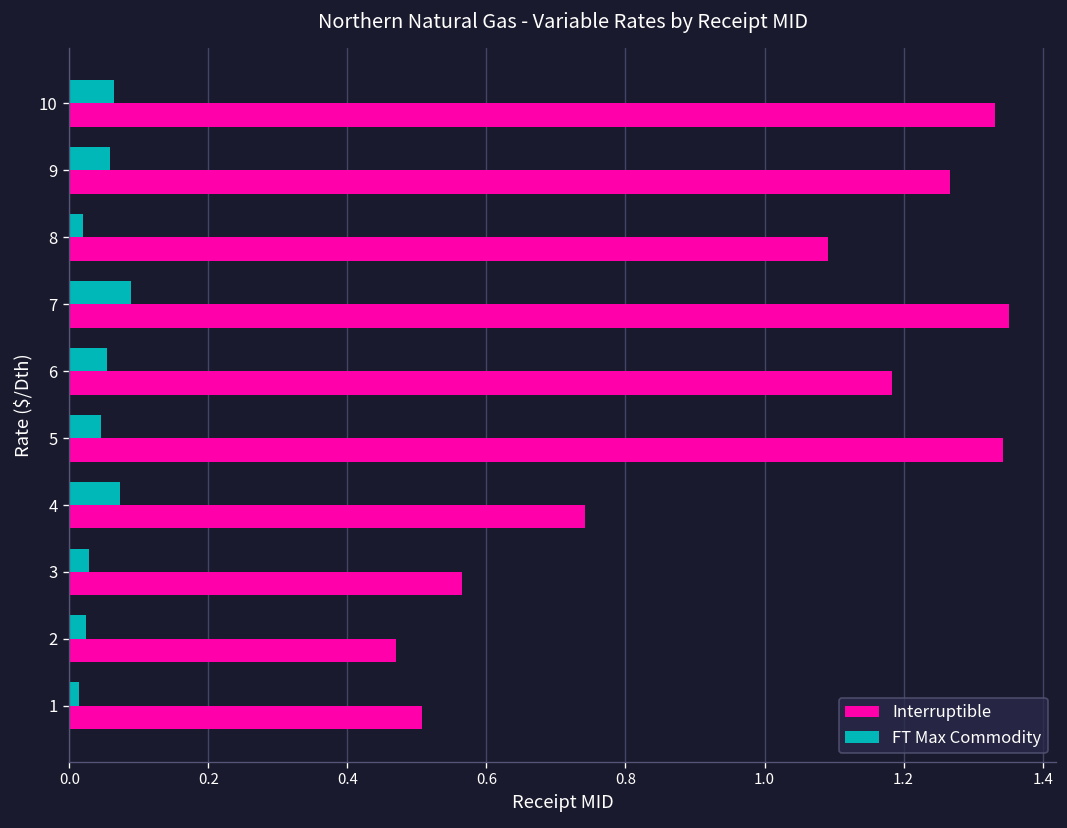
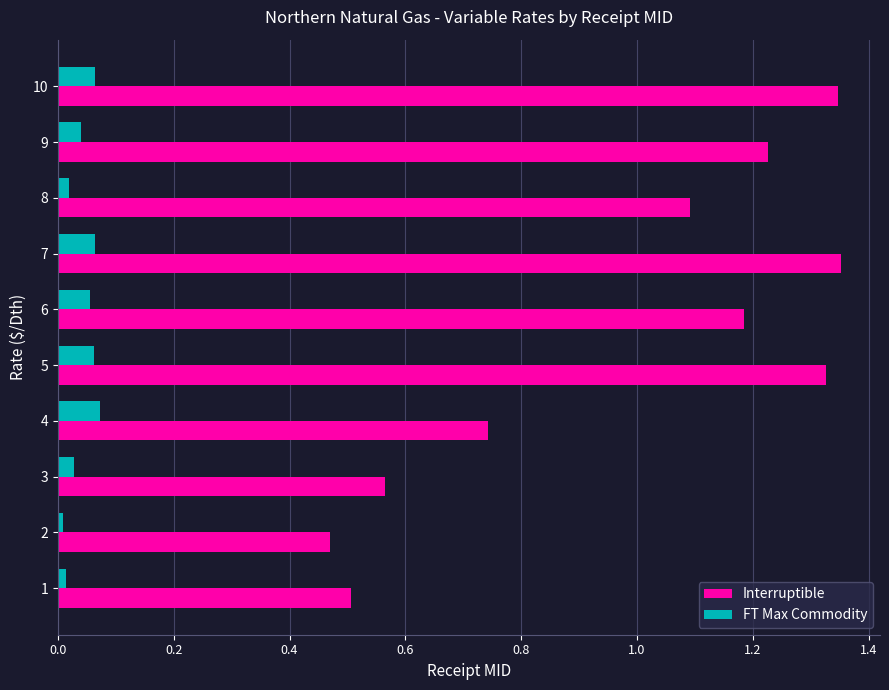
  {
    "Interruptible": {
-     "10": 1.33,
-     "9": 1.27,
+     "10": 1.35,
+     "9": 1.23,
      "8": 1.09,
      "7": 1.35,
      "6": 1.18,
-     "5": 1.34,
+     "5": 1.33,
      "4": 0.74,
      "3": 0.57,
      "2": 0.47,
      "1": 0.51
    },
    "FT Max Commodity": {
      "10": 0.06,
-     "9": 0.06,
+     "9": 0.04,
      "8": 0.02,
-     "7": 0.09,
+     "7": 0.06,
      "6": 0.05,
-     "5": 0.05,
+     "5": 0.06,
      "4": 0.07,
      "3": 0.03,
-     "2": 0.02,
+     "2": 0.01,
      "1": 0.01
    }
  }
